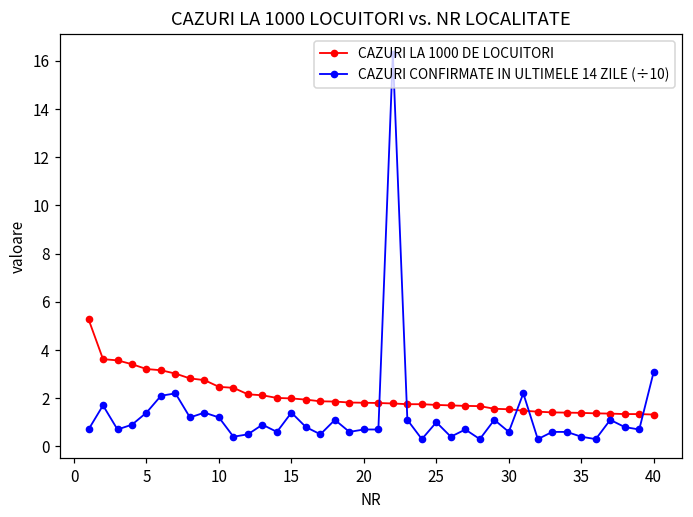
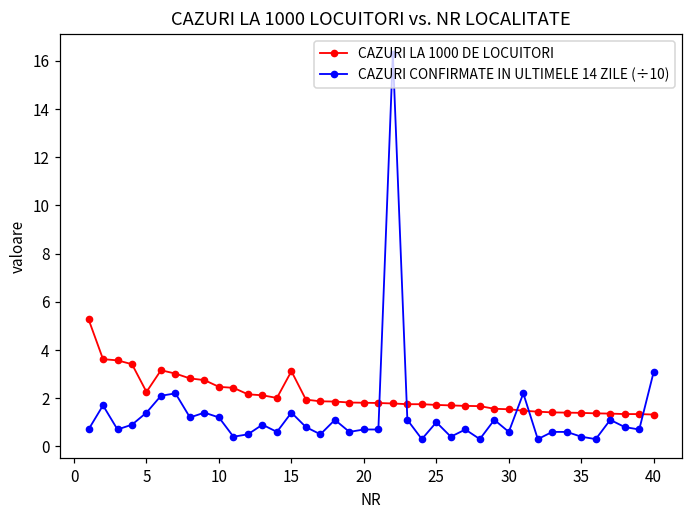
  {
    "CAZURI LA 1000 DE LOCUITORI": {
-     "5": 3.2,
+     "5": 2.3,
      "10": 2.5,
-     "15": 2.0,
+     "15": 3.1,
      "20": 1.8,
      "25": 1.7,
      "30": 1.5,
      "35": 1.4,
      "40": 1.3
    },
    "CAZURI CONFIRMATE IN ULTIMELE 14 ZILE (÷10)": {
      "5": 1.4,
      "10": 1.2,
      "15": 1.4,
      "20": 0.7,
      "25": 1.0,
      "30": 0.6,
      "35": 0.4,
      "40": 3.1
    }
  }
